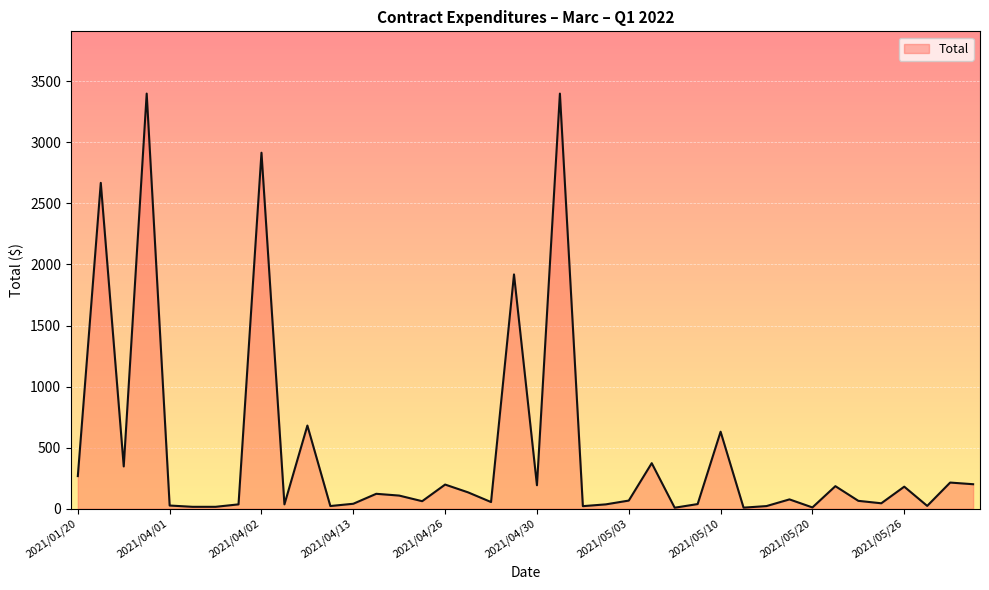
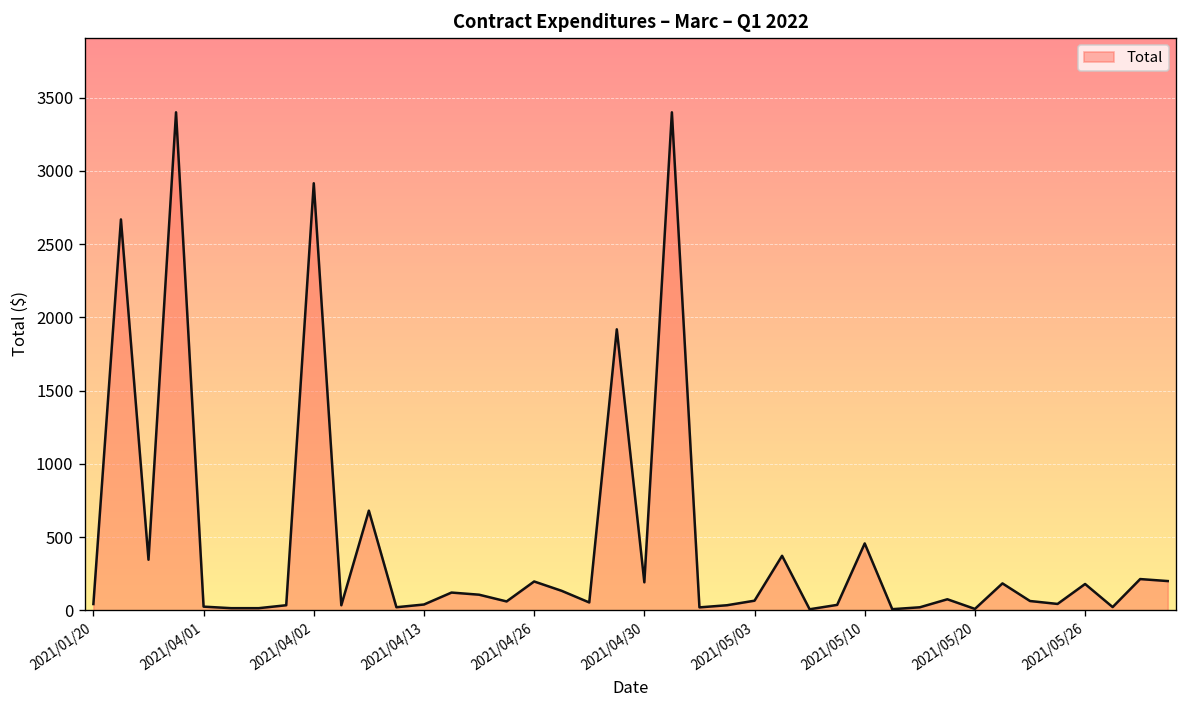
  {
-   "2021/01/20": 270,
+   "2021/01/20": 40,
    "2021/04/02": 2920,
    "2021/04/13": 40,
    "2021/04/26": 200,
-   "2021/05/10": 630,
+   "2021/05/10": 460,
    "2021/05/20": 10,
    "2021/05/26": 180
  }
